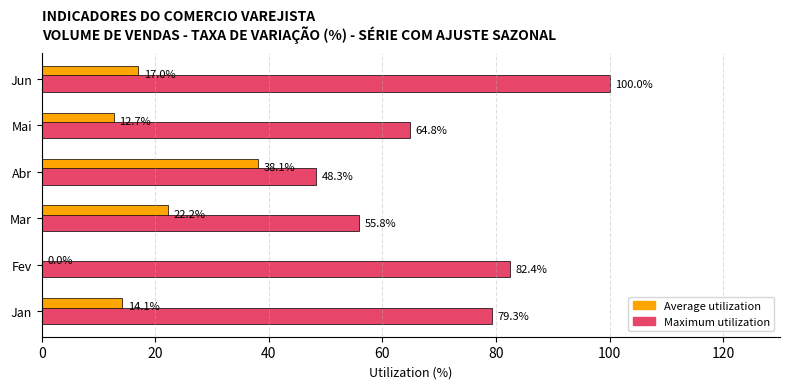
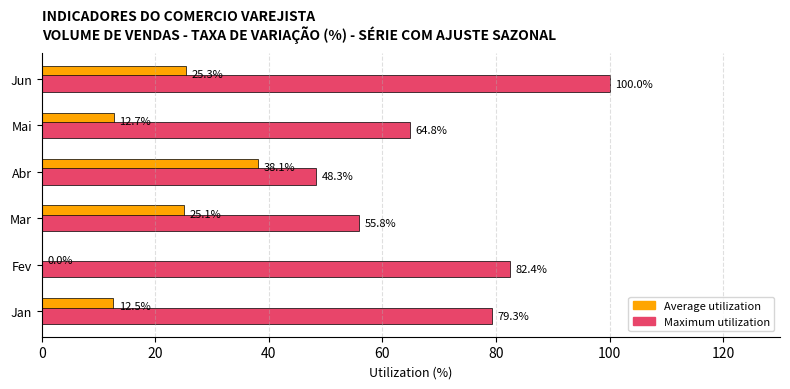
  {
    "Average utilization": {
-     "Jun": "17.0%",
+     "Jun": "25.3%",
      "Mai": "12.7%",
      "Abr": "38.1%",
-     "Mar": "22.2%",
+     "Mar": "25.1%",
      "Fev": "0.0%",
-     "Jan": "14.1%"
+     "Jan": "12.5%"
    },
    "Maximum utilization": {
      "Jun": "100.0%",
      "Mai": "64.8%",
      "Abr": "48.3%",
      "Mar": "55.8%",
      "Fev": "82.4%",
      "Jan": "79.3%"
    }
  }
